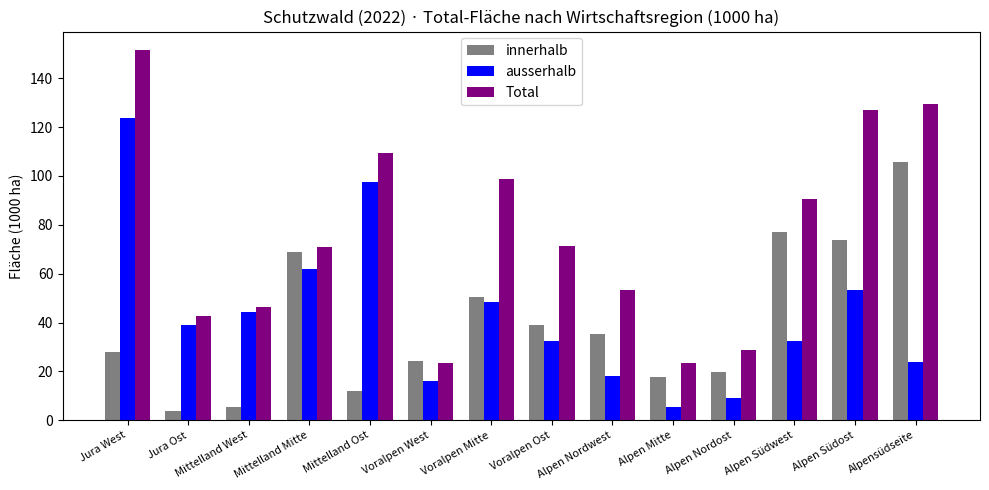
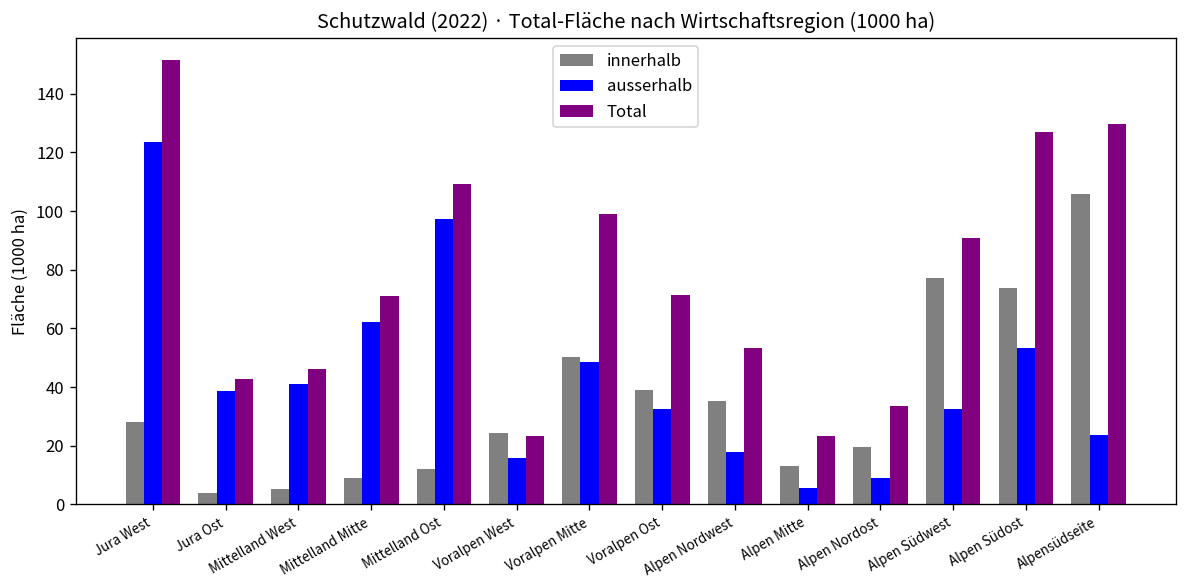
  {
    "innerhalb": {
      "Jura West": 28,
      "Jura Ost": 4,
      "Mittelland West": 5,
-     "Mittelland Mitte": 69,
+     "Mittelland Mitte": 9,
      "Mittelland Ost": 12,
      "Voralpen West": 24,
      "Voralpen Mitte": 50,
      "Voralpen Ost": 39,
      "Alpen Nordwest": 35,
-     "Alpen Mitte": 18,
+     "Alpen Mitte": 13,
      "Alpen Nordost": 20,
      "Alpen Südwest": 77,
      "Alpen Südost": 74,
      "Alpensüdseite": 106
    },
    "ausserhalb": {
      "Jura West": 124,
      "Jura Ost": 39,
-     "Mittelland West": 45,
+     "Mittelland West": 41,
      "Mittelland Mitte": 62,
      "Mittelland Ost": 97,
      "Voralpen West": 16,
      "Voralpen Mitte": 49,
      "Voralpen Ost": 33,
      "Alpen Nordwest": 18,
      "Alpen Mitte": 6,
      "Alpen Nordost": 9,
      "Alpen Südwest": 33,
      "Alpen Südost": 53,
      "Alpensüdseite": 24
    },
    "Total": {
      "Jura West": 152,
      "Jura Ost": 43,
      "Mittelland West": 46,
      "Mittelland Mitte": 71,
      "Mittelland Ost": 109,
      "Voralpen West": 23,
      "Voralpen Mitte": 99,
      "Voralpen Ost": 72,
      "Alpen Nordwest": 53,
      "Alpen Mitte": 23,
-     "Alpen Nordost": 29,
+     "Alpen Nordost": 34,
      "Alpen Südwest": 91,
      "Alpen Südost": 127,
      "Alpensüdseite": 130
    }
  }
